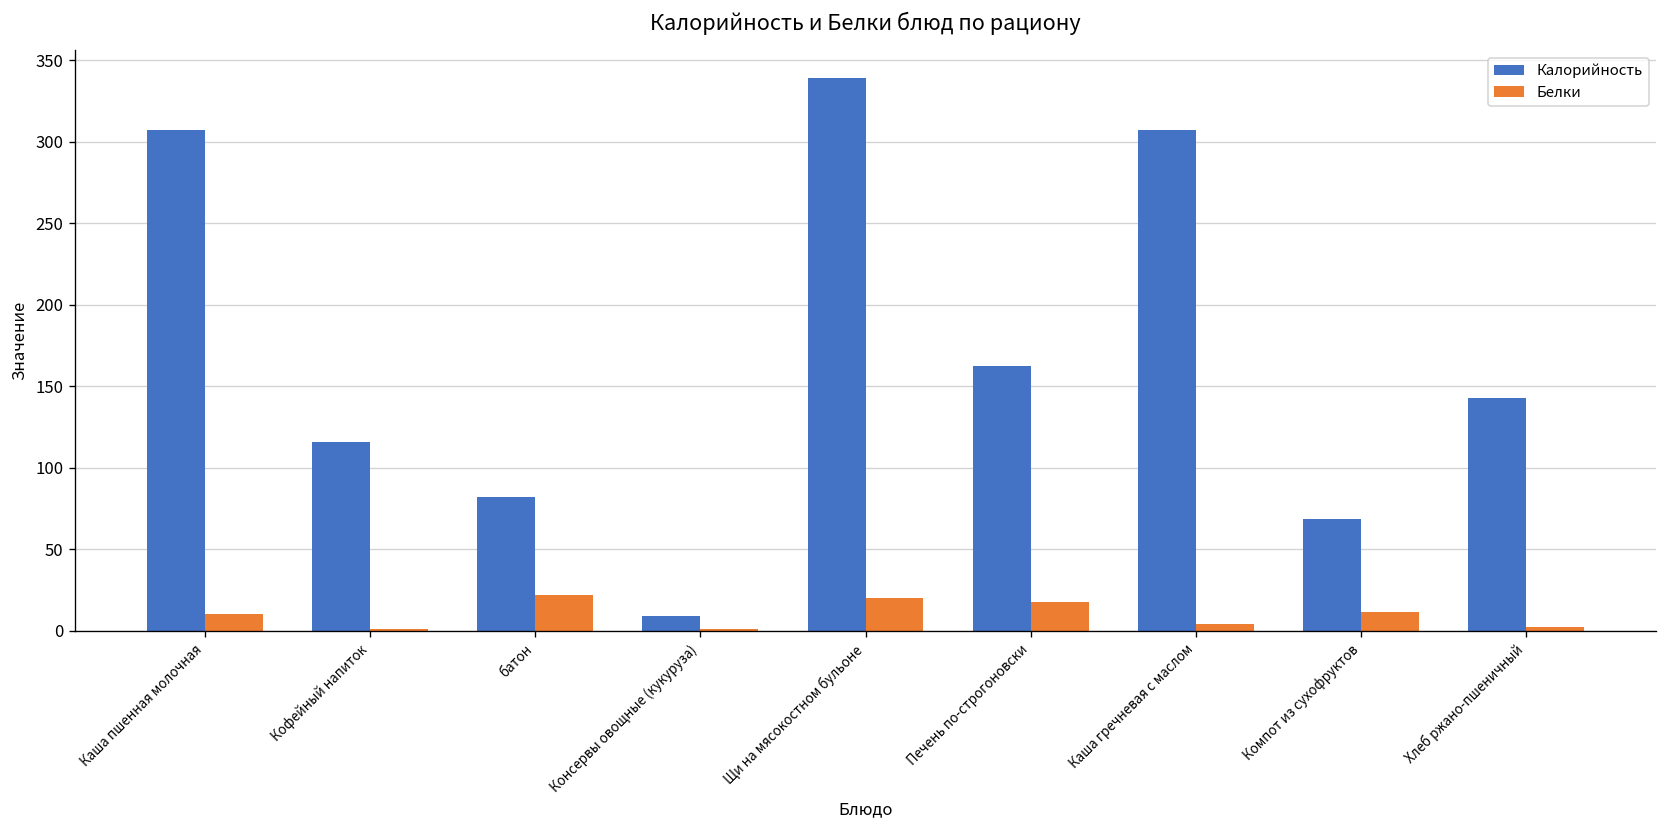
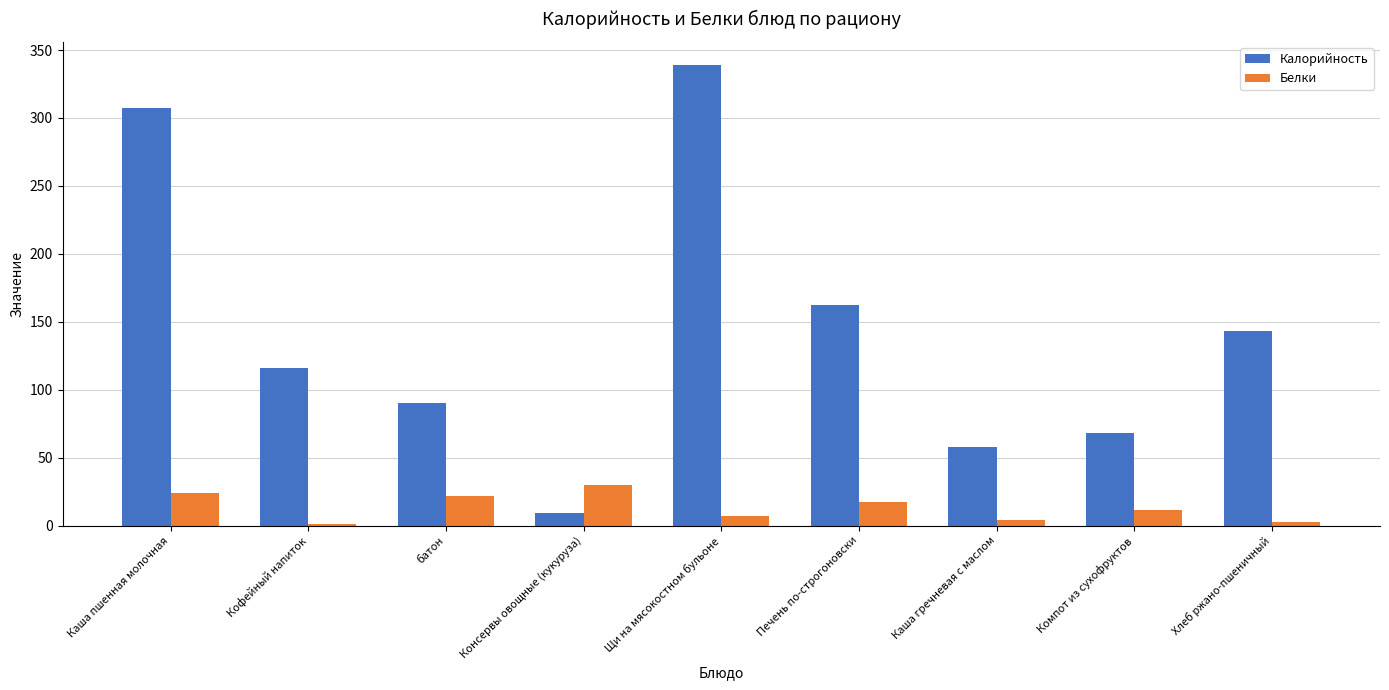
  {
    "Калорийность": {
      "Каша пшенная молочная": 307,
      "Кофейный напиток": 116,
-     "батон": 82,
+     "батон": 90,
      "Консервы овощные (кукуруза)": 9,
      "Щи на мясокостном бульоне": 339,
      "Печень по-строгоновски": 162,
-     "Каша гречневая с маслом": 307,
+     "Каша гречневая с маслом": 58,
      "Компот из сухофруктов": 68,
      "Хлеб ржано-пшеничный": 143
    },
    "Белки": {
-     "Каша пшенная молочная": 10,
+     "Каша пшенная молочная": 24,
      "батон": 22,
-     "Консервы овощные (кукуруза)": 1,
-     "Щи на мясокостном бульоне": 20,
+     "Консервы овощные (кукуруза)": 30,
+     "Щи на мясокостном бульоне": 7,
      "Печень по-строгоновски": 17,
      "Каша гречневая с маслом": 4,
      "Компот из сухофруктов": 11,
      "Хлеб ржано-пшеничный": 2
    }
  }
